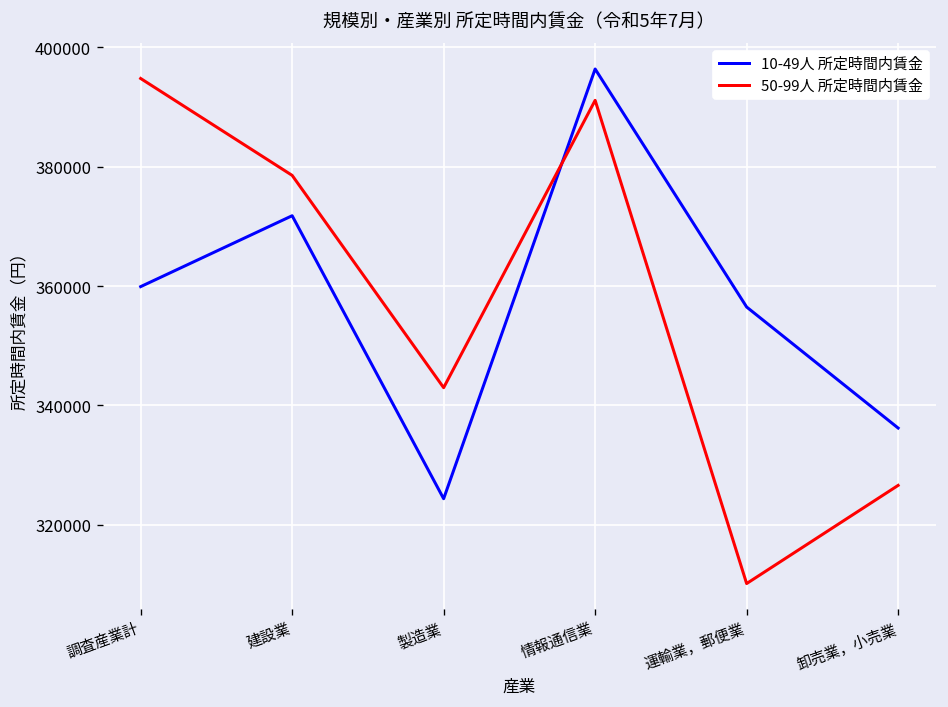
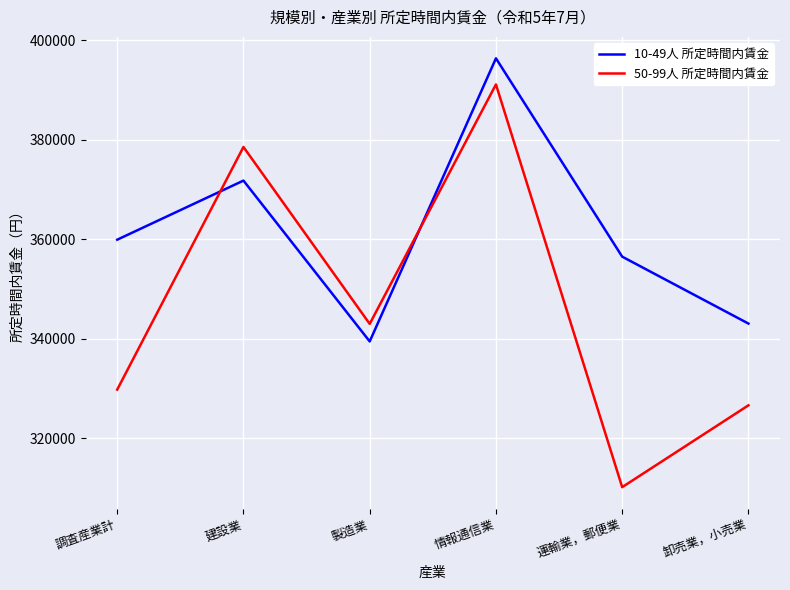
  {
    "10-49人 所定時間内賃金": {
      "調査産業計": 360000,
      "建設業": 372000,
-     "製造業": 324000,
+     "製造業": 339000,
      "情報通信業": 396000,
      "運輸業，郵便業": 356000,
-     "卸売業，小売業": 336000
+     "卸売業，小売業": 343000
    },
    "50-99人 所定時間内賃金": {
-     "調査産業計": 395000,
+     "調査産業計": 330000,
      "建設業": 379000,
      "製造業": 343000,
      "情報通信業": 391000,
      "運輸業，郵便業": 310000,
      "卸売業，小売業": 327000
    }
  }
